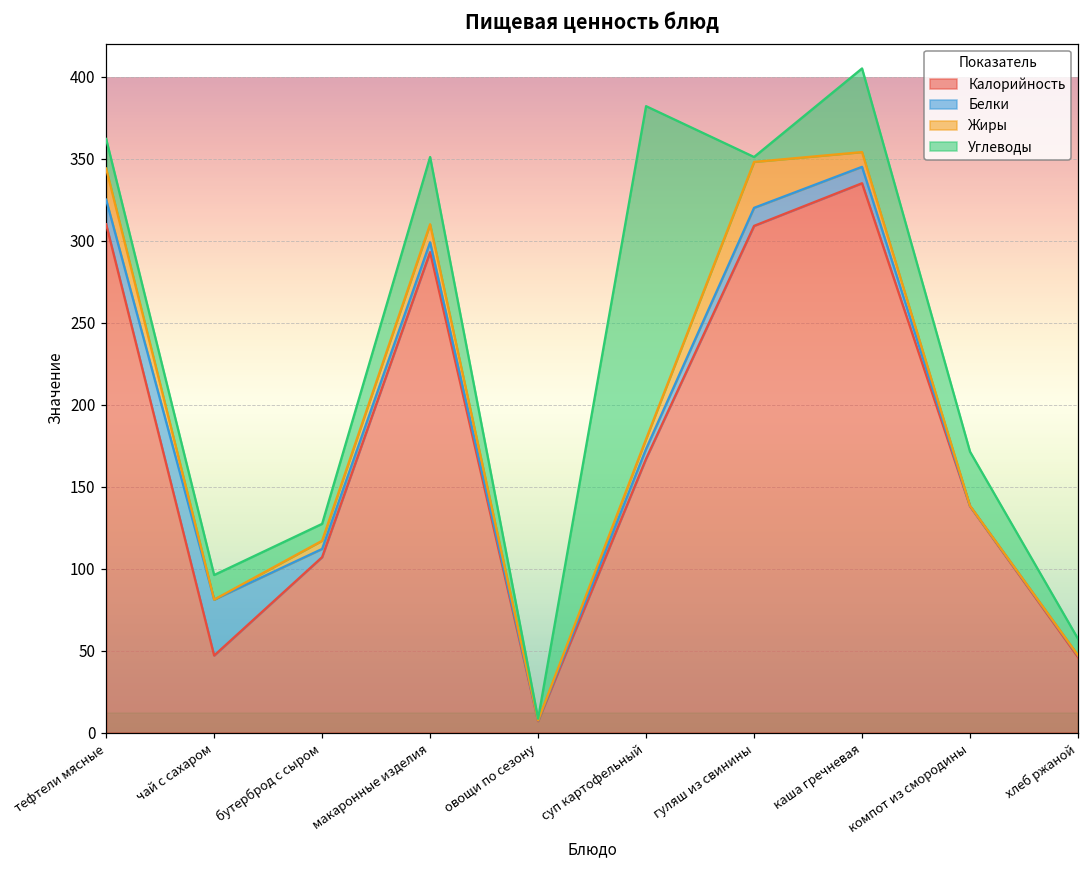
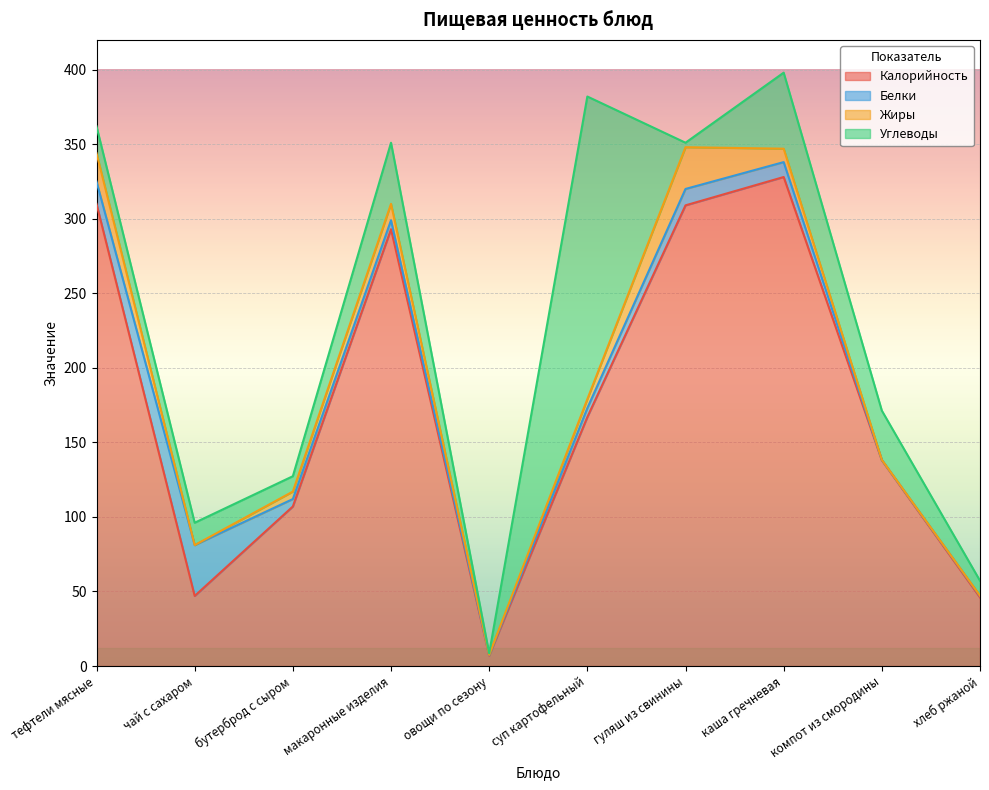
  {
    "Калорийность": {
      "тефтели мясные": 310,
      "чай с сахаром": 47,
      "бутерброд с сыром": 107,
      "макаронные изделия": 293,
      "суп картофельный": 167,
      "гуляш из свинины": 309,
-     "каша гречневая": 335
+     "каша гречневая": 328
    },
    "Белки": {
      "тефтели мясные": 15,
      "бутерброд с сыром": 5,
      "макаронные изделия": 6,
      "суп картофельный": 6,
      "гуляш из свинины": 11,
      "каша гречневая": 10
    },
    "Жиры": {
      "тефтели мясные": 19,
      "бутерброд с сыром": 5,
      "макаронные изделия": 11,
      "суп картофельный": 6,
      "гуляш из свинины": 28,
      "каша гречневая": 9
    },
    "Углеводы": {
      "тефтели мясные": 18,
      "чай с сахаром": 15,
      "бутерброд с сыром": 10,
      "макаронные изделия": 41,
      "суп картофельный": 203,
      "гуляш из свинины": 3,
      "каша гречневая": 51,
      "компот из смородины": 33,
      "хлеб ржаной": 10
    }
  }
